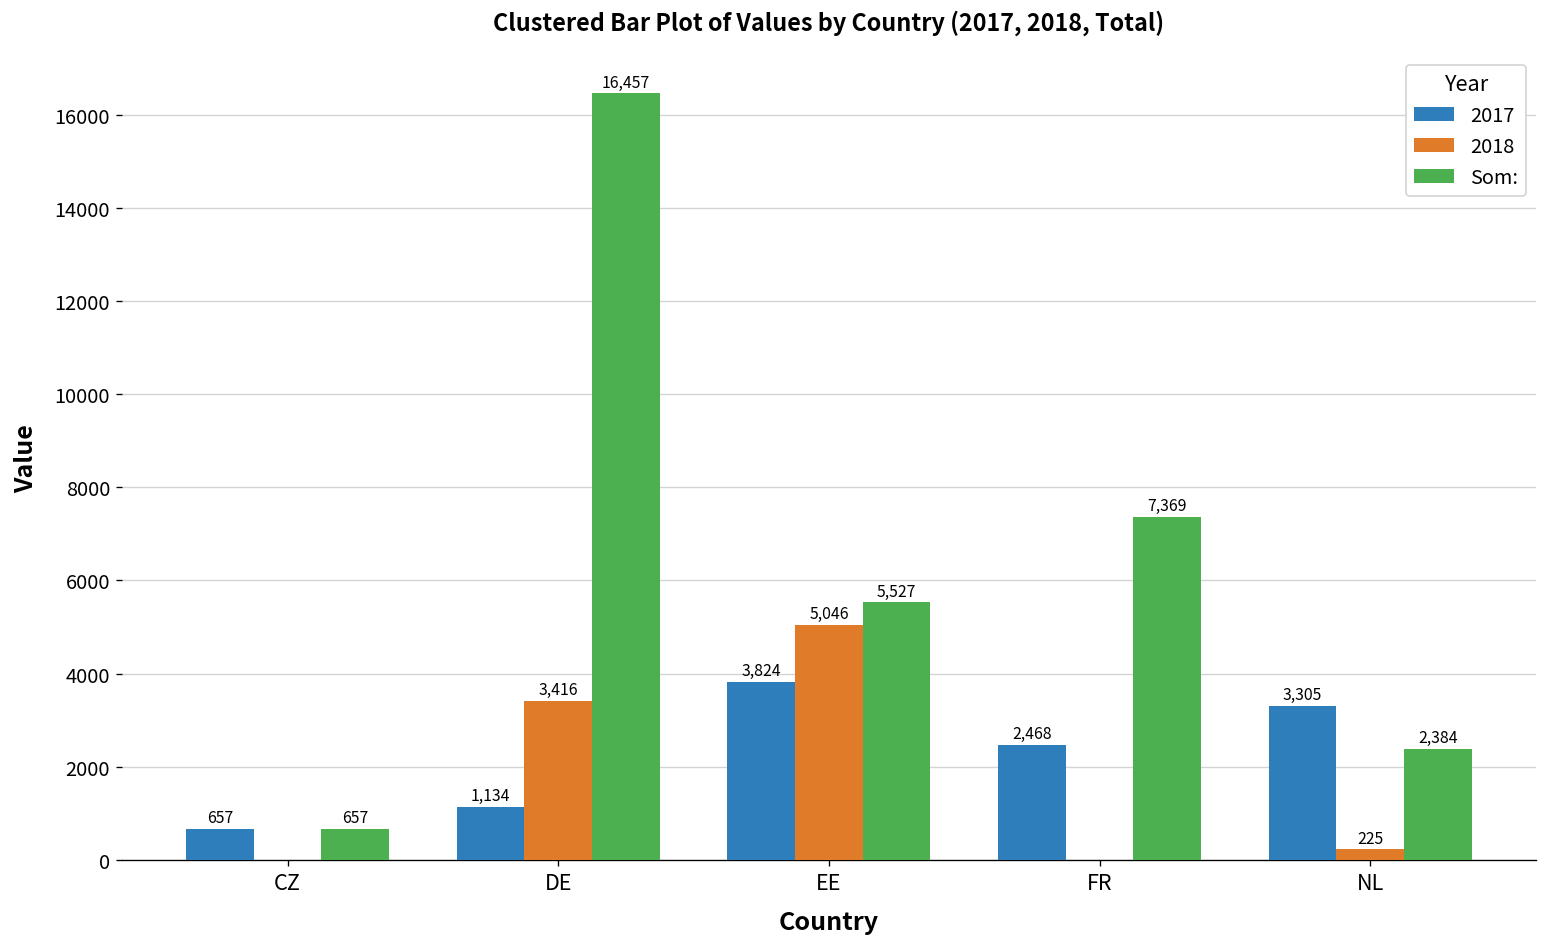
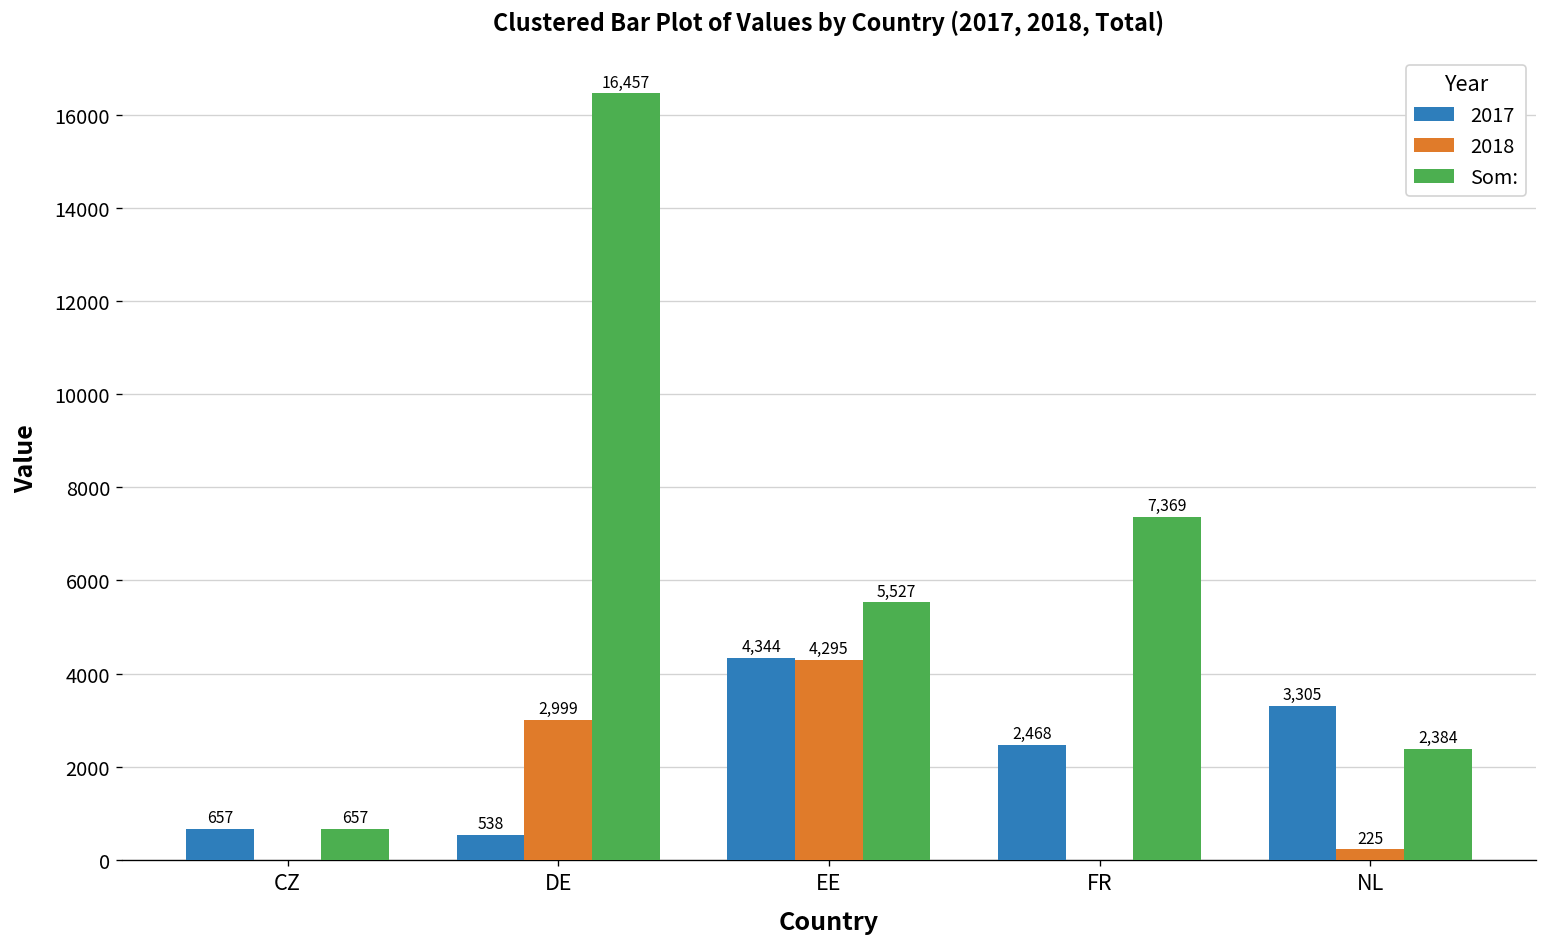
  {
    "2017": {
      "CZ": "657",
-     "DE": "1,134",
-     "EE": "3,824",
+     "DE": "538",
+     "EE": "4,344",
      "FR": "2,468",
      "NL": "3,305"
    },
    "2018": {
-     "DE": "3,416",
-     "EE": "5,046",
+     "DE": "2,999",
+     "EE": "4,295",
      "NL": "225"
    },
    "Som:": {
      "CZ": "657",
      "DE": "16,457",
      "EE": "5,527",
      "FR": "7,369",
      "NL": "2,384"
    }
  }
